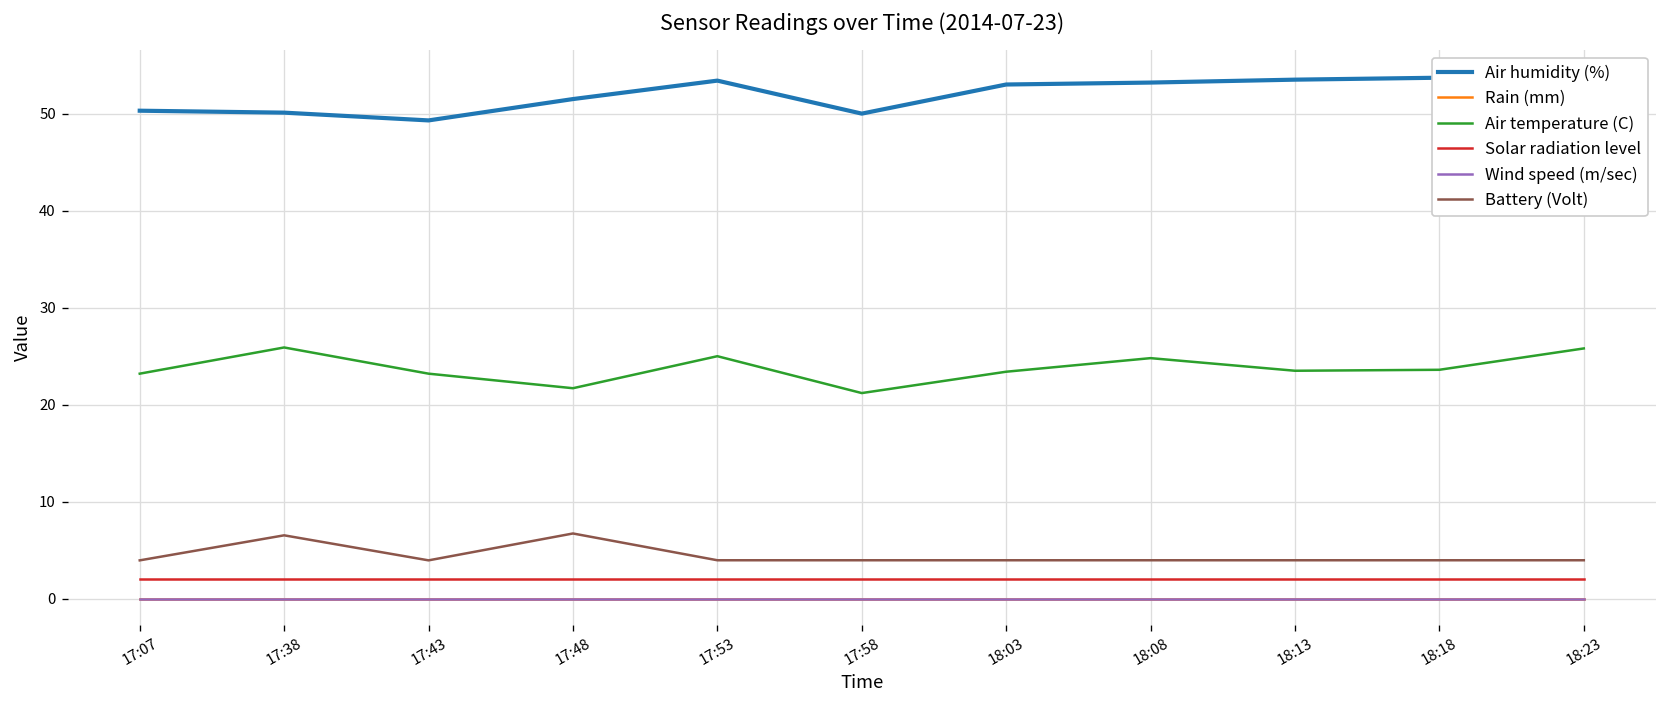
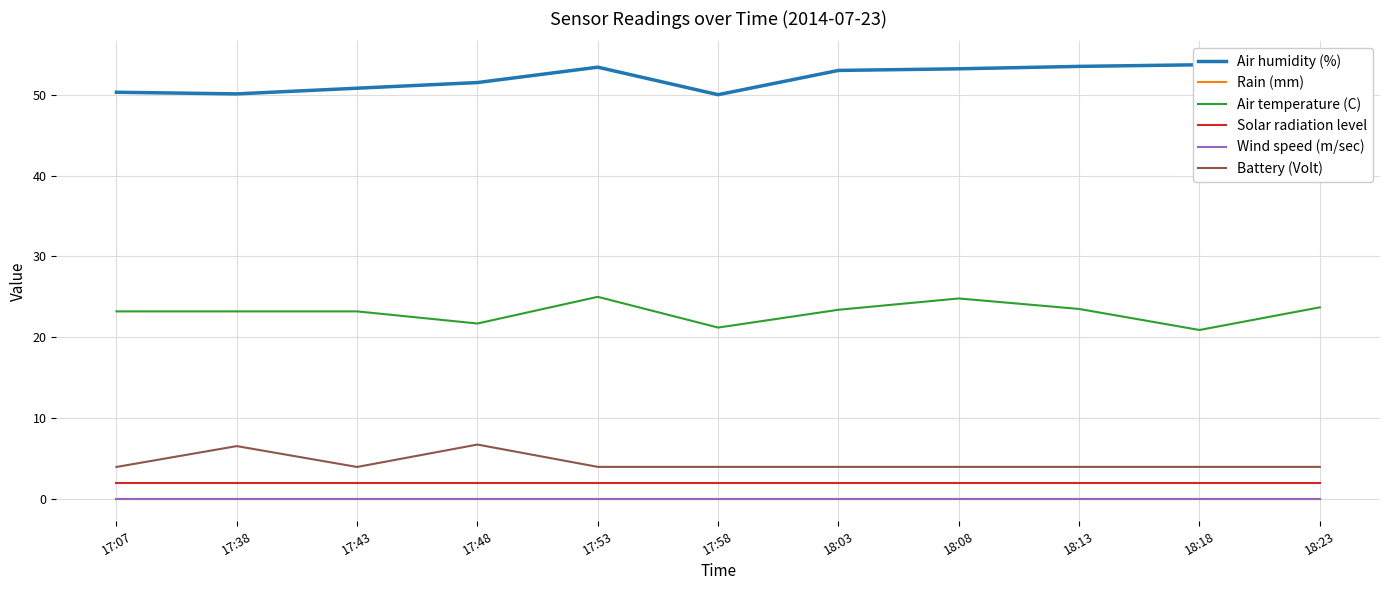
  {
    "Air humidity (%)": {
      "17:07": 50,
      "17:38": 50,
-     "17:43": 49,
+     "17:43": 51,
      "17:48": 52,
      "17:53": 53,
      "17:58": 50,
      "18:03": 53,
      "18:08": 53,
      "18:13": 54
    },
    "Wind speed (m/sec)": {
      "17:07": 0,
      "17:38": 0,
      "17:43": 0,
      "17:48": 0,
      "17:53": 0,
      "17:58": 0,
      "18:03": 0,
      "18:08": 0,
      "18:13": 0,
      "18:18": 0,
      "18:23": 0
    },
    "Air temperature (C)": {
      "17:07": 23,
-     "17:38": 26,
+     "17:38": 23,
      "17:43": 23,
      "17:48": 22,
      "17:53": 25,
      "17:58": 21,
      "18:03": 23,
      "18:08": 25,
      "18:13": 24,
-     "18:18": 24,
-     "18:23": 26
+     "18:18": 21,
+     "18:23": 24
    },
    "Solar radiation level": {
      "17:07": 2,
      "17:38": 2,
      "17:43": 2,
      "17:48": 2,
      "17:53": 2,
      "17:58": 2,
      "18:03": 2,
      "18:08": 2,
      "18:13": 2,
      "18:18": 2,
      "18:23": 2
    },
    "Battery (Volt)": {
      "17:07": 4,
      "17:38": 7,
      "17:43": 4,
      "17:48": 7,
      "17:53": 4,
      "17:58": 4,
      "18:03": 4,
      "18:08": 4,
      "18:13": 4,
      "18:18": 4,
      "18:23": 4
    }
  }
